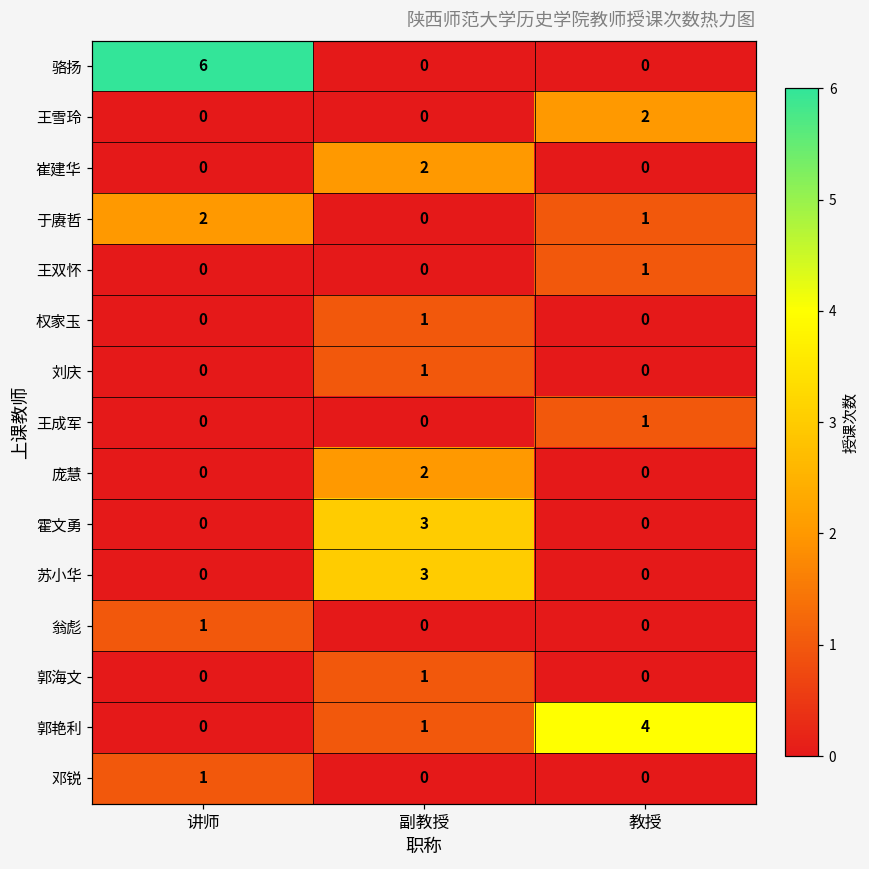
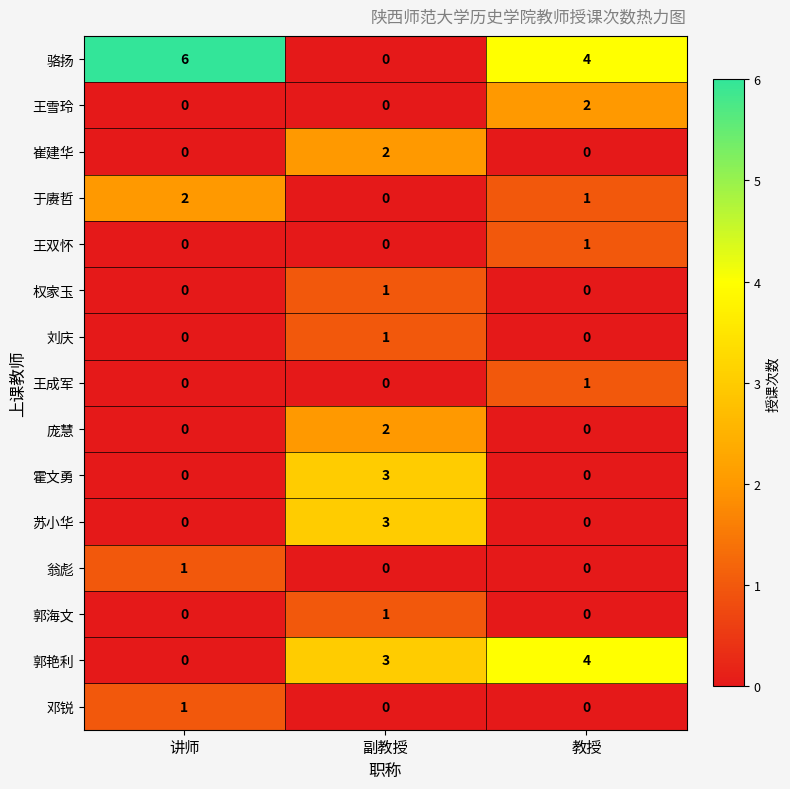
  {
    "骆扬": {
      "讲师": 6,
      "副教授": 0,
-     "教授": 0
+     "教授": 4
    },
    "王雪玲": {
      "讲师": 0,
      "副教授": 0,
      "教授": 2
    },
    "崔建华": {
      "讲师": 0,
      "副教授": 2,
      "教授": 0
    },
    "于赓哲": {
      "讲师": 2,
      "副教授": 0,
      "教授": 1
    },
    "王双怀": {
      "讲师": 0,
      "副教授": 0,
      "教授": 1
    },
    "权家玉": {
      "讲师": 0,
      "副教授": 1,
      "教授": 0
    },
    "刘庆": {
      "讲师": 0,
      "副教授": 1,
      "教授": 0
    },
    "王成军": {
      "讲师": 0,
      "副教授": 0,
      "教授": 1
    },
    "庞慧": {
      "讲师": 0,
      "副教授": 2,
      "教授": 0
    },
    "霍文勇": {
      "讲师": 0,
      "副教授": 3,
      "教授": 0
    },
    "苏小华": {
      "讲师": 0,
      "副教授": 3,
      "教授": 0
    },
    "翁彪": {
      "讲师": 1,
      "副教授": 0,
      "教授": 0
    },
    "郭海文": {
      "讲师": 0,
      "副教授": 1,
      "教授": 0
    },
    "郭艳利": {
      "讲师": 0,
-     "副教授": 1,
+     "副教授": 3,
      "教授": 4
    },
    "邓锐": {
      "讲师": 1,
      "副教授": 0,
      "教授": 0
    }
  }
